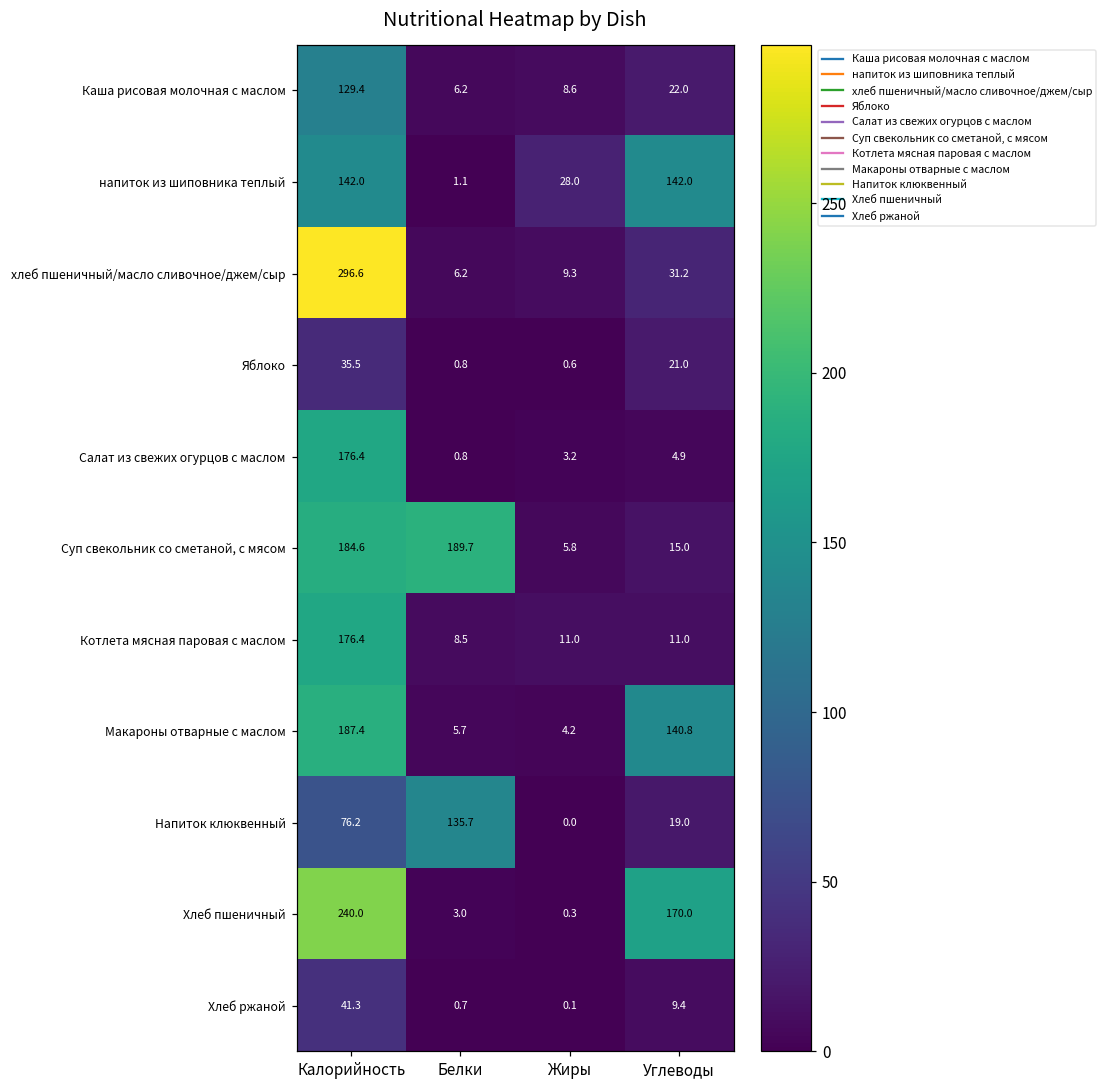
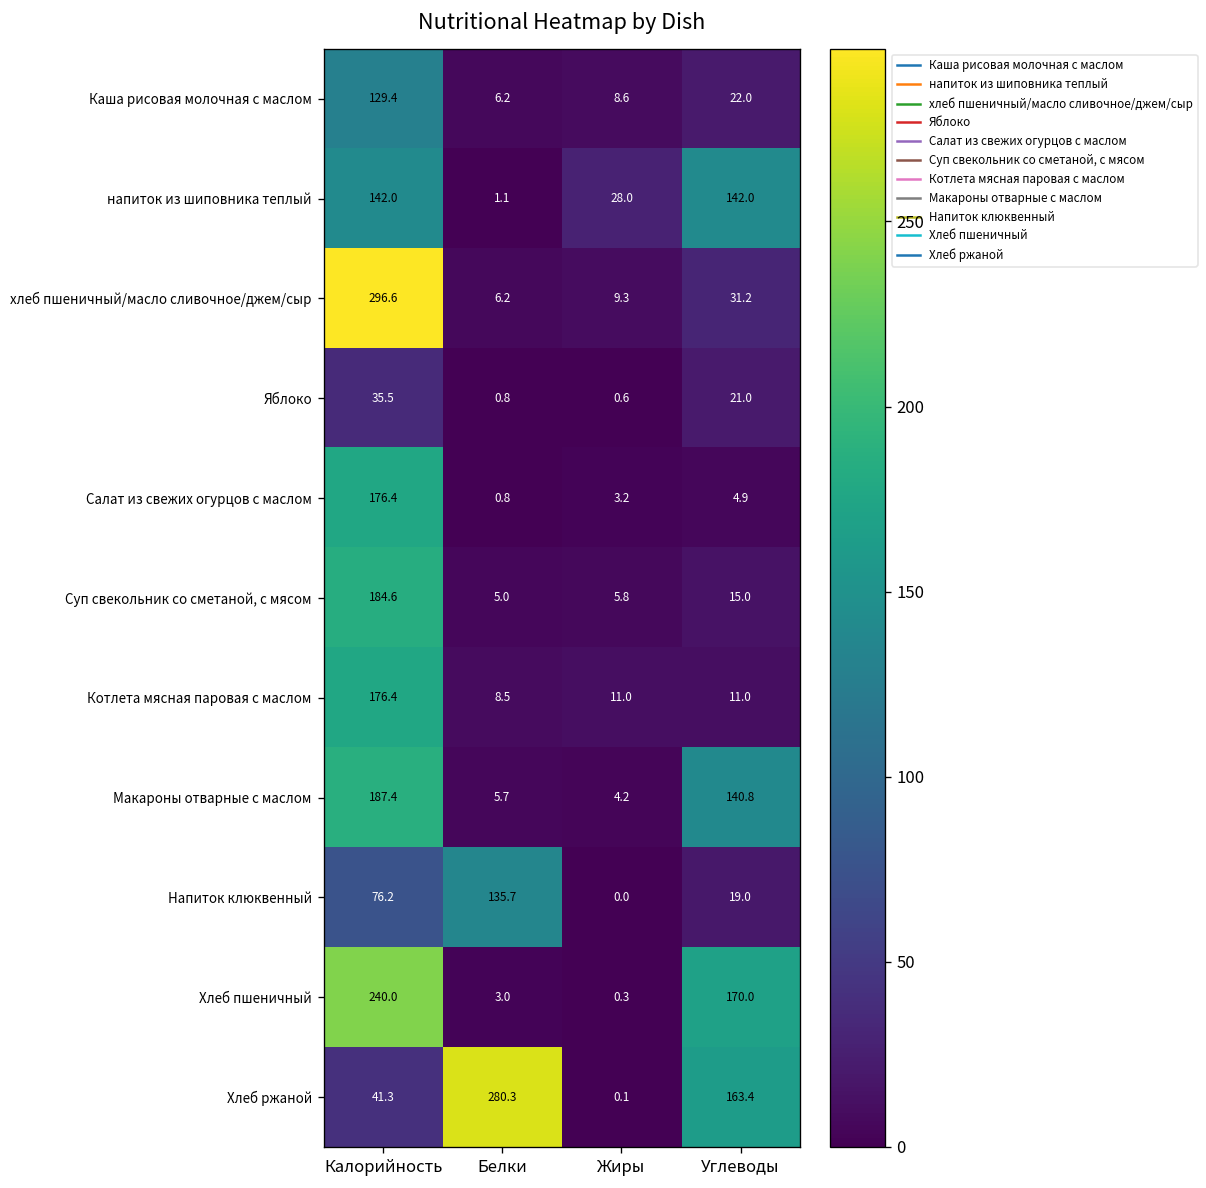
  {
    "Каша рисовая молочная с маслом": {
      "Калорийность": 129.4,
      "Белки": 6.2,
      "Жиры": 8.6,
      "Углеводы": 22.0
    },
    "напиток из шиповника теплый": {
      "Калорийность": 142.0,
      "Белки": 1.1,
      "Жиры": 28.0,
      "Углеводы": 142.0
    },
    "хлеб пшеничный/масло сливочное/джем/сыр": {
      "Калорийность": 296.6,
      "Белки": 6.2,
      "Жиры": 9.3,
      "Углеводы": 31.2
    },
    "Яблоко": {
      "Калорийность": 35.5,
      "Белки": 0.8,
      "Жиры": 0.6,
      "Углеводы": 21.0
    },
    "Салат из свежих огурцов с маслом": {
      "Калорийность": 176.4,
      "Белки": 0.8,
      "Жиры": 3.2,
      "Углеводы": 4.9
    },
    "Суп свекольник со сметаной, с мясом": {
      "Калорийность": 184.6,
-     "Белки": 189.7,
+     "Белки": 5.0,
      "Жиры": 5.8,
      "Углеводы": 15.0
    },
    "Котлета мясная паровая с маслом": {
      "Калорийность": 176.4,
      "Белки": 8.5,
      "Жиры": 11.0,
      "Углеводы": 11.0
    },
    "Макароны отварные с маслом": {
      "Калорийность": 187.4,
      "Белки": 5.7,
      "Жиры": 4.2,
      "Углеводы": 140.8
    },
    "Напиток клюквенный": {
      "Калорийность": 76.2,
      "Белки": 135.7,
      "Жиры": 0.0,
      "Углеводы": 19.0
    },
    "Хлеб пшеничный": {
      "Калорийность": 240.0,
      "Белки": 3.0,
      "Жиры": 0.3,
      "Углеводы": 170.0
    },
    "Хлеб ржаной": {
      "Калорийность": 41.3,
-     "Белки": 0.7,
+     "Белки": 280.3,
      "Жиры": 0.1,
-     "Углеводы": 9.4
+     "Углеводы": 163.4
    }
  }
